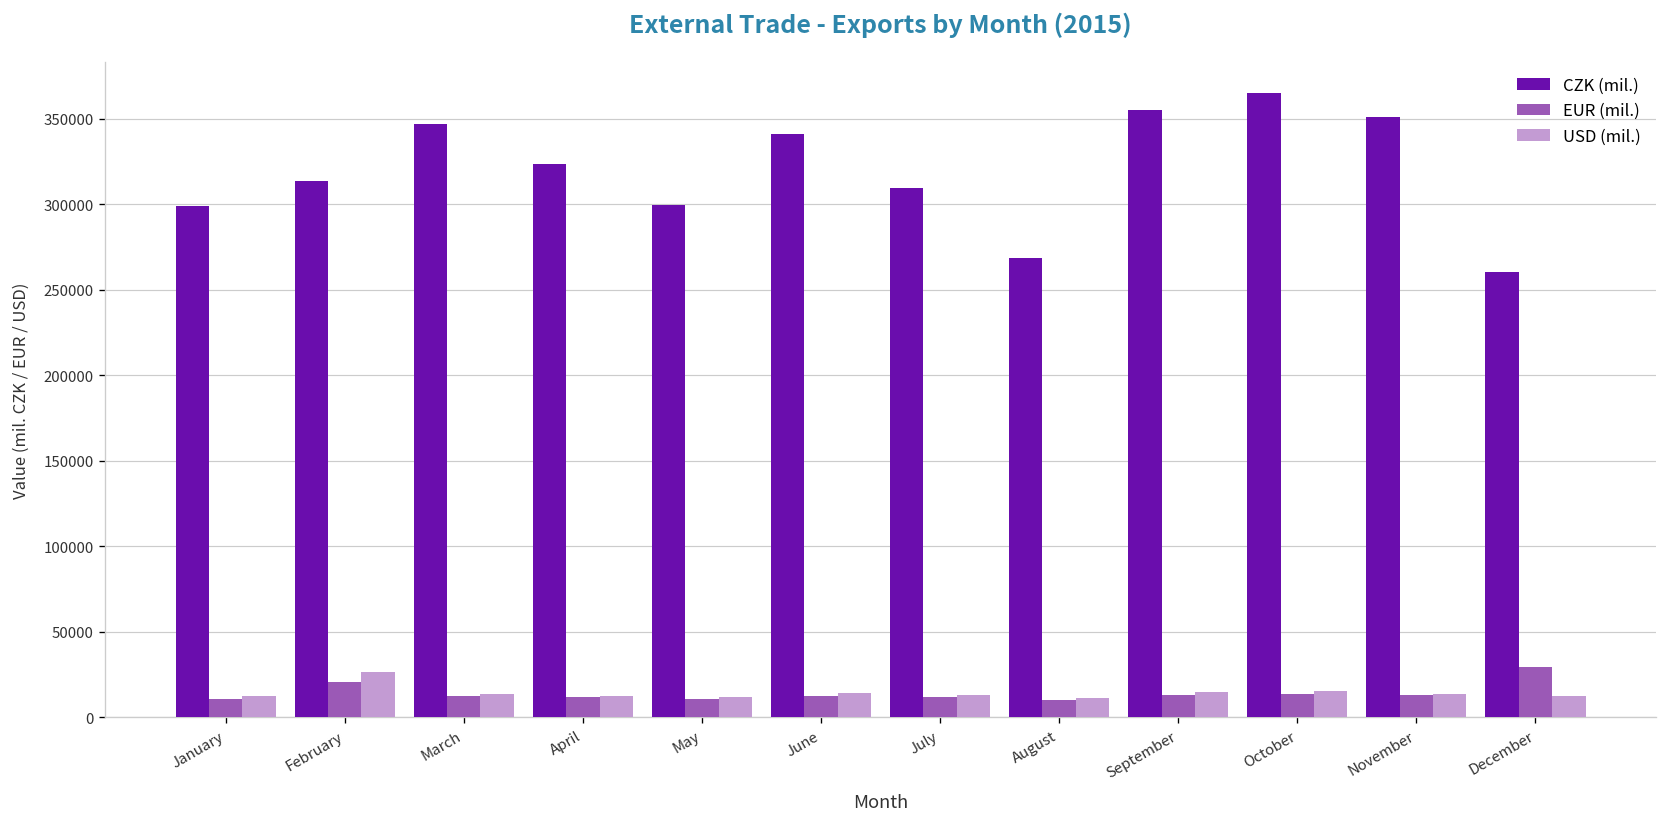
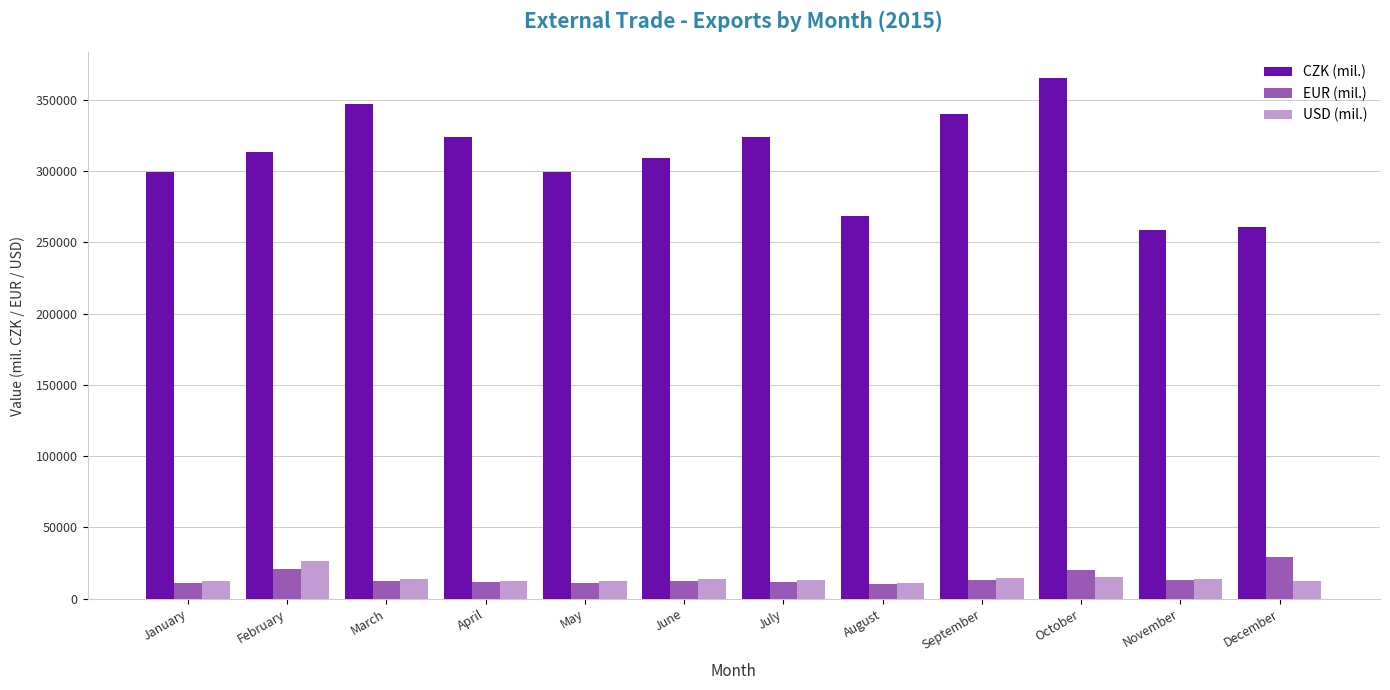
  {
    "CZK (mil.)": {
      "January": 299000,
      "February": 313000,
      "March": 347000,
      "April": 324000,
      "May": 299000,
-     "June": 341000,
-     "July": 309000,
+     "June": 309000,
+     "July": 324000,
      "August": 269000,
-     "September": 355000,
+     "September": 340000,
      "October": 365000,
-     "November": 351000,
+     "November": 259000,
      "December": 260000
    },
    "EUR (mil.)": {
      "January": 11000,
      "February": 21000,
      "March": 13000,
      "April": 12000,
      "May": 11000,
      "June": 12000,
      "July": 12000,
      "August": 10000,
      "September": 13000,
-     "October": 13000,
+     "October": 20000,
      "November": 13000,
      "December": 29000
    },
    "USD (mil.)": {
      "January": 12000,
      "February": 27000,
      "March": 14000,
      "April": 13000,
      "May": 12000,
      "June": 14000,
      "July": 13000,
      "August": 11000,
      "September": 15000,
      "October": 15000,
      "November": 14000,
      "December": 12000
    }
  }
